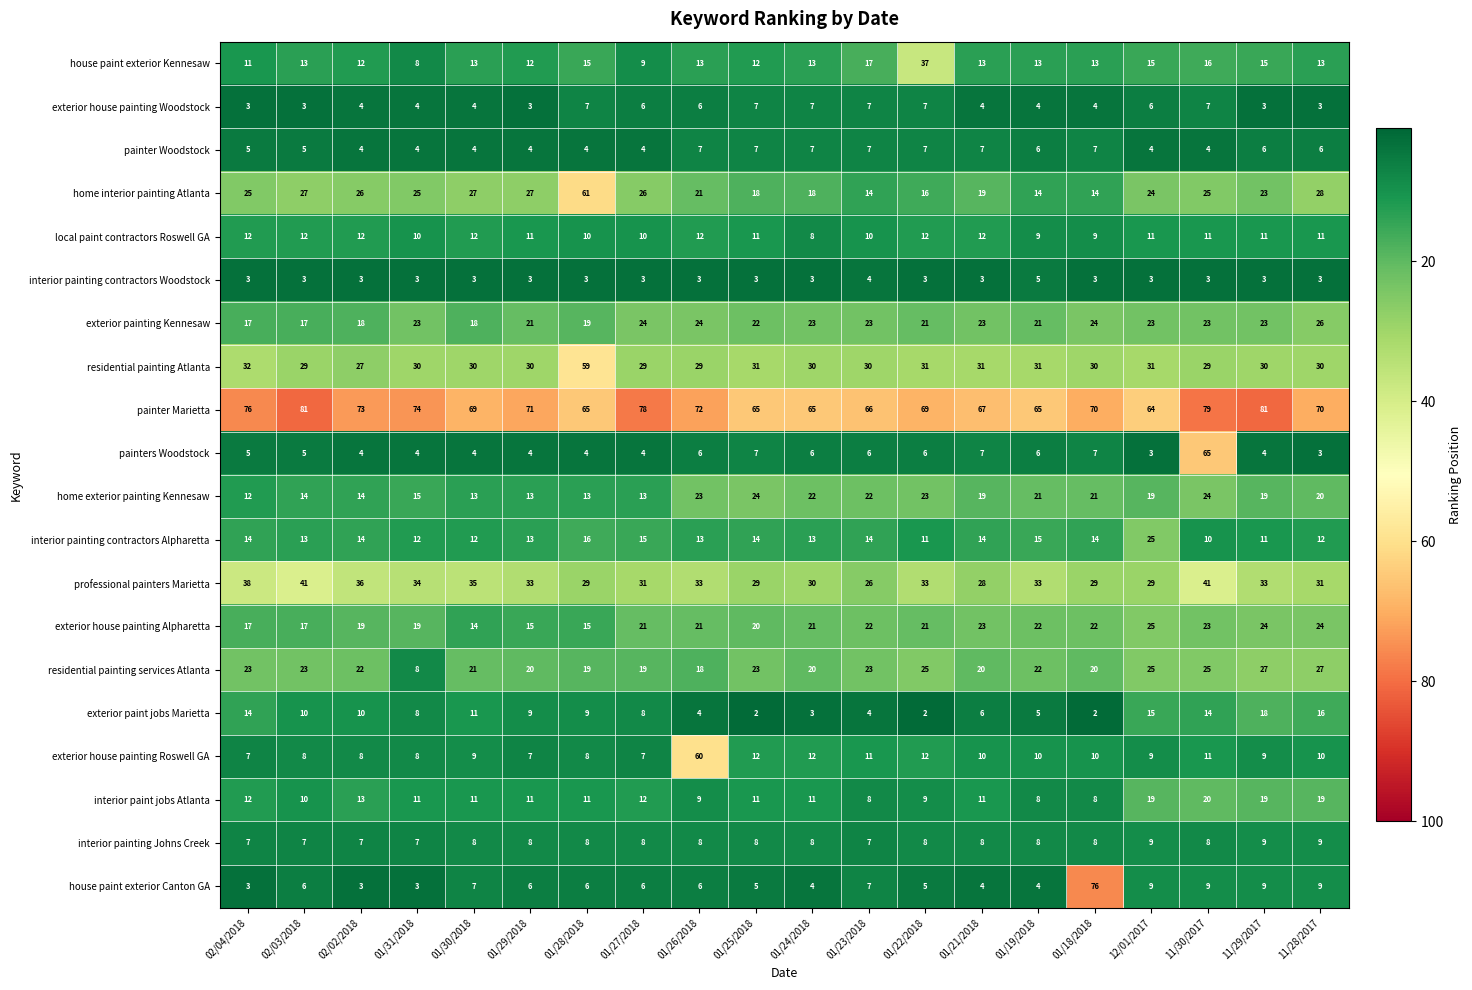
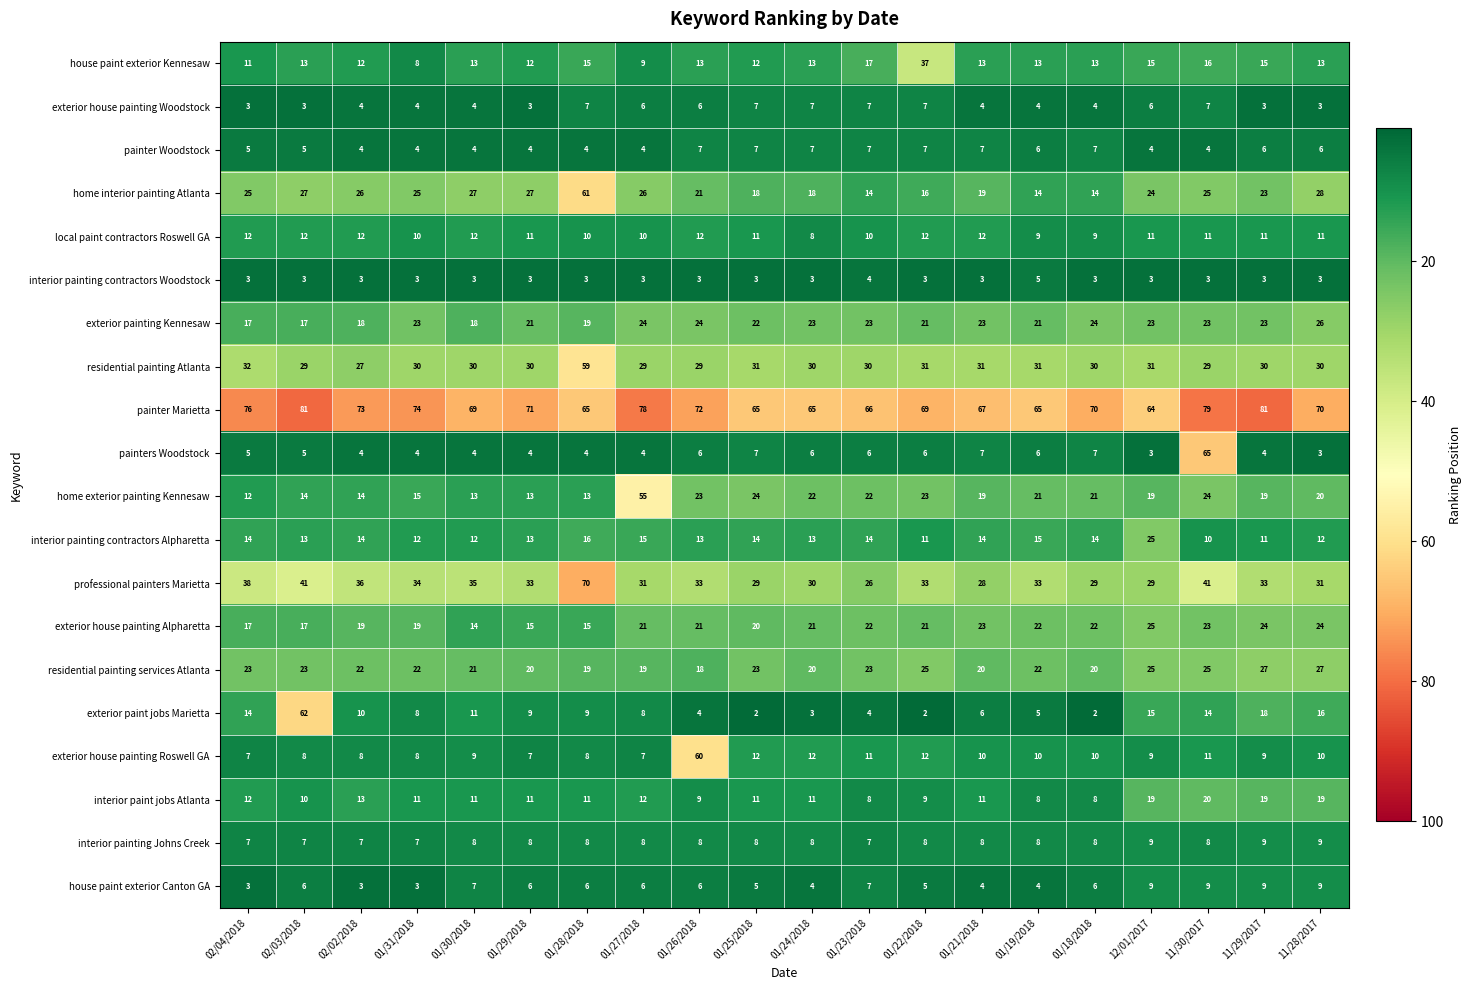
  {
    "home exterior painting Kennesaw": {
      "02/04/2018": 12,
      "02/03/2018": 14,
      "02/02/2018": 14,
      "01/31/2018": 15,
      "01/30/2018": 13,
      "01/29/2018": 13,
      "01/28/2018": 13,
-     "01/27/2018": 13,
+     "01/27/2018": 55,
      "01/26/2018": 23,
      "01/25/2018": 24,
      "01/24/2018": 22,
      "01/23/2018": 22,
      "01/22/2018": 23,
      "01/21/2018": 19,
      "01/19/2018": 21,
      "01/18/2018": 21,
      "12/01/2017": 19,
      "11/30/2017": 24,
      "11/29/2017": 19,
      "11/28/2017": 20
    },
    "professional painters Marietta": {
      "02/04/2018": 38,
      "02/03/2018": 41,
      "02/02/2018": 36,
      "01/31/2018": 34,
      "01/30/2018": 35,
      "01/29/2018": 33,
-     "01/28/2018": 29,
+     "01/28/2018": 70,
      "01/27/2018": 31,
      "01/26/2018": 33,
      "01/25/2018": 29,
      "01/24/2018": 30,
      "01/23/2018": 26,
      "01/22/2018": 33,
      "01/21/2018": 28,
      "01/19/2018": 33,
      "01/18/2018": 29,
      "12/01/2017": 29,
      "11/30/2017": 41,
      "11/29/2017": 33,
      "11/28/2017": 31
    },
    "residential painting services Atlanta": {
      "02/04/2018": 23,
      "02/03/2018": 23,
      "02/02/2018": 22,
-     "01/31/2018": 8,
+     "01/31/2018": 22,
      "01/30/2018": 21,
      "01/29/2018": 20,
      "01/28/2018": 19,
      "01/27/2018": 19,
      "01/26/2018": 18,
      "01/25/2018": 23,
      "01/24/2018": 20,
      "01/23/2018": 23,
      "01/22/2018": 25,
      "01/21/2018": 20,
      "01/19/2018": 22,
      "01/18/2018": 20,
      "12/01/2017": 25,
      "11/30/2017": 25,
      "11/29/2017": 27,
      "11/28/2017": 27
    },
    "exterior paint jobs Marietta": {
      "02/04/2018": 14,
-     "02/03/2018": 10,
+     "02/03/2018": 62,
      "02/02/2018": 10,
      "01/31/2018": 8,
      "01/30/2018": 11,
      "01/29/2018": 9,
      "01/28/2018": 9,
      "01/27/2018": 8,
      "01/26/2018": 4,
      "01/25/2018": 2,
      "01/24/2018": 3,
      "01/23/2018": 4,
      "01/22/2018": 2,
      "01/21/2018": 6,
      "01/19/2018": 5,
      "01/18/2018": 2,
      "12/01/2017": 15,
      "11/30/2017": 14,
      "11/29/2017": 18,
      "11/28/2017": 16
    },
    "house paint exterior Canton GA": {
      "02/04/2018": 3,
      "02/03/2018": 6,
      "02/02/2018": 3,
      "01/31/2018": 3,
      "01/30/2018": 7,
      "01/29/2018": 6,
      "01/28/2018": 6,
      "01/27/2018": 6,
      "01/26/2018": 6,
      "01/25/2018": 5,
      "01/24/2018": 4,
      "01/23/2018": 7,
      "01/22/2018": 5,
      "01/21/2018": 4,
      "01/19/2018": 4,
-     "01/18/2018": 76,
+     "01/18/2018": 6,
      "12/01/2017": 9,
      "11/30/2017": 9,
      "11/29/2017": 9,
      "11/28/2017": 9
    }
  }
